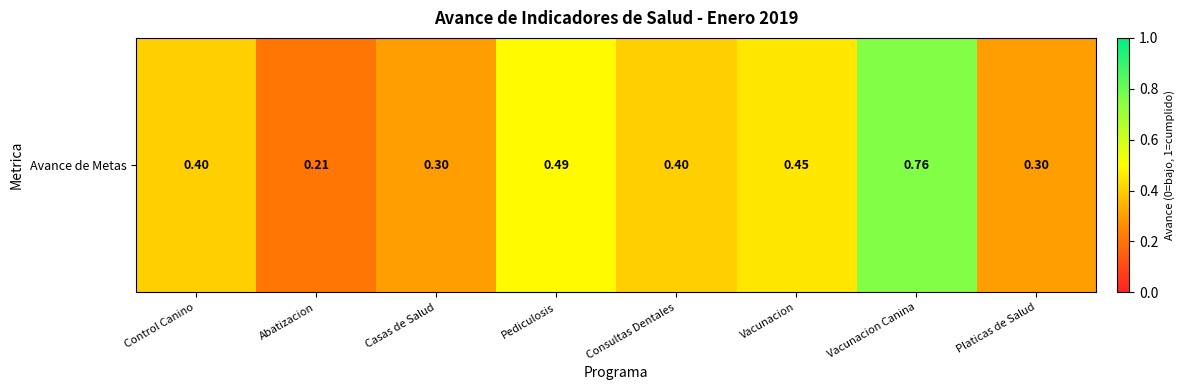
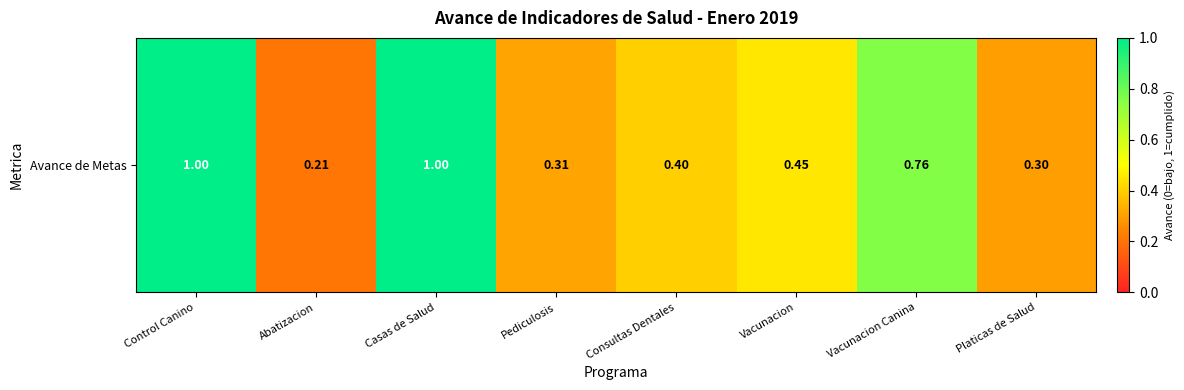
  {
    "Avance de Metas": {
-     "Control Canino": 0.40,
+     "Control Canino": 1.00,
      "Abatizacion": 0.21,
-     "Casas de Salud": 0.30,
-     "Pediculosis": 0.49,
+     "Casas de Salud": 1.00,
+     "Pediculosis": 0.31,
      "Consultas Dentales": 0.40,
      "Vacunacion": 0.45,
      "Vacunacion Canina": 0.76,
      "Platicas de Salud": 0.30
    }
  }
